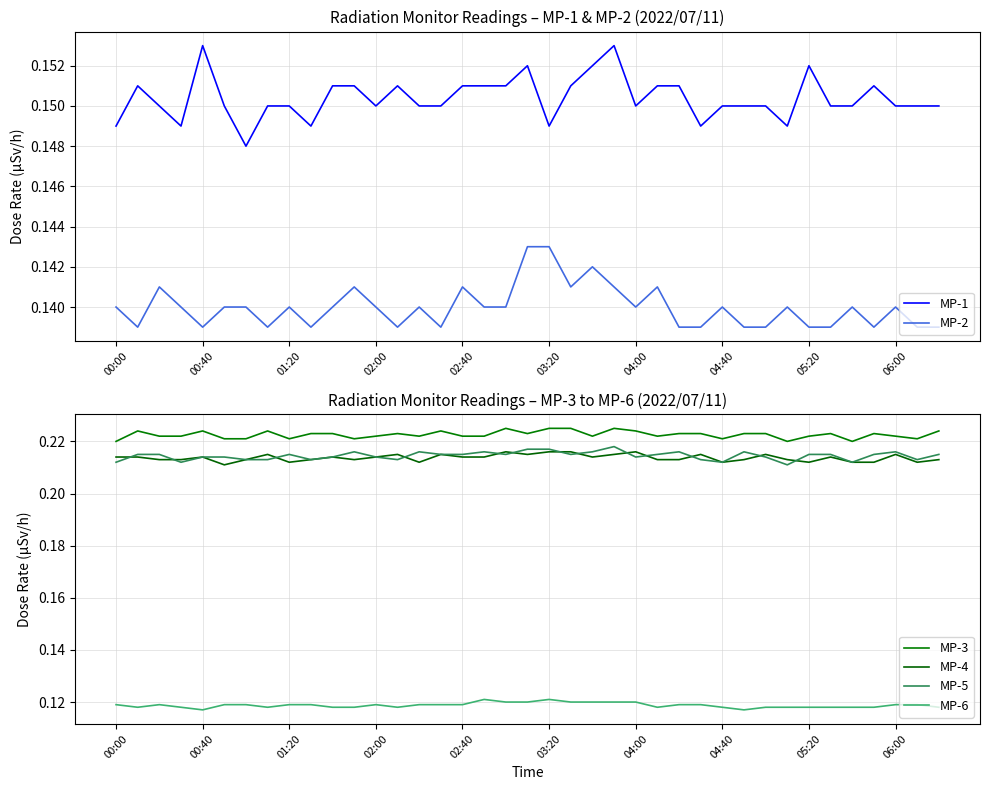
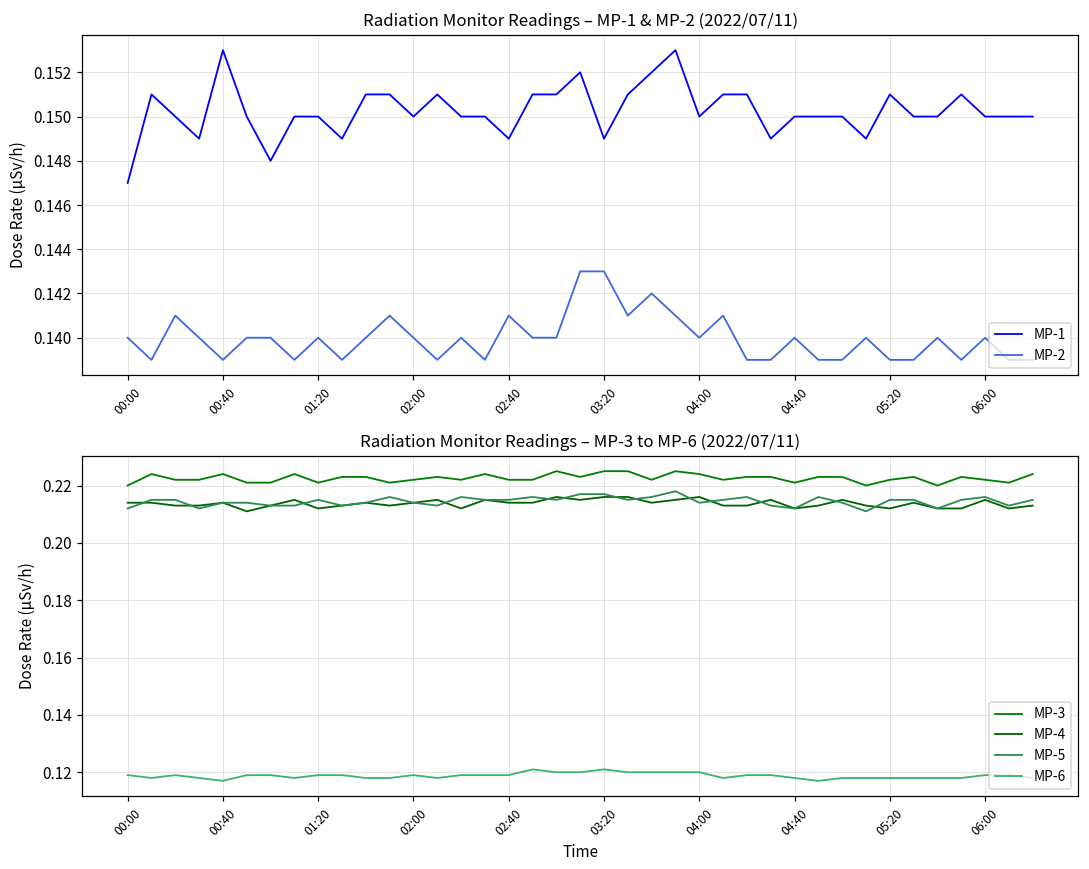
  {
    "Radiation Monitor Readings – MP-1 & MP-2 (2022/07/11)": {
      "MP-1": {
-       "00:00": 0.149,
+       "00:00": 0.147,
        "00:40": 0.153,
        "01:20": 0.150,
        "02:00": 0.150,
-       "02:40": 0.151,
+       "02:40": 0.149,
        "03:20": 0.149,
        "04:00": 0.150,
        "04:40": 0.150,
-       "05:20": 0.152,
+       "05:20": 0.151,
        "06:00": 0.150
      },
      "MP-2": {
        "00:00": 0.140,
        "00:40": 0.139,
        "01:20": 0.140,
        "02:00": 0.140,
        "02:40": 0.141,
        "03:20": 0.143,
        "04:00": 0.140,
        "04:40": 0.140,
        "05:20": 0.139,
        "06:00": 0.140
      }
    }
  }
